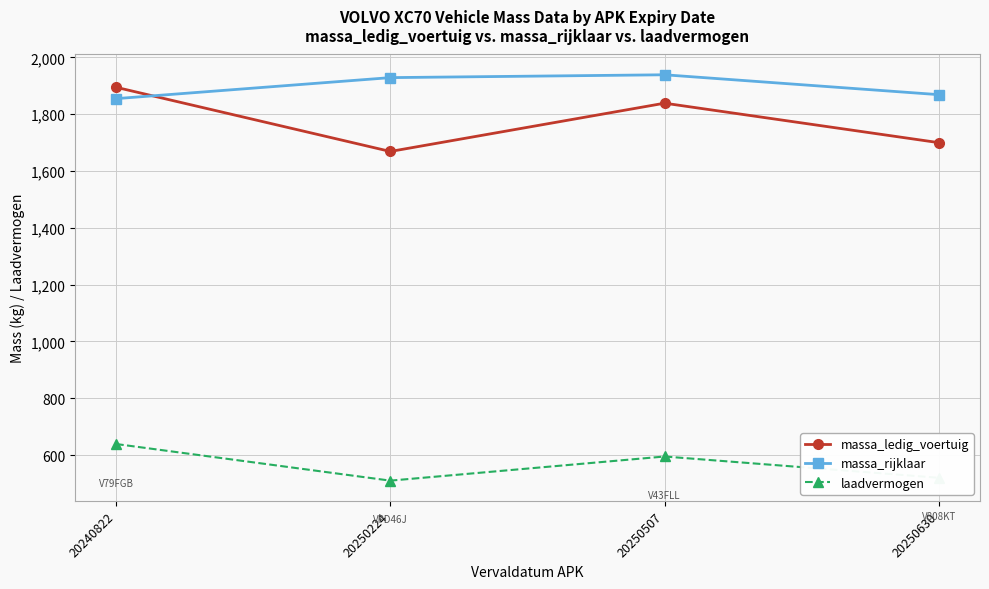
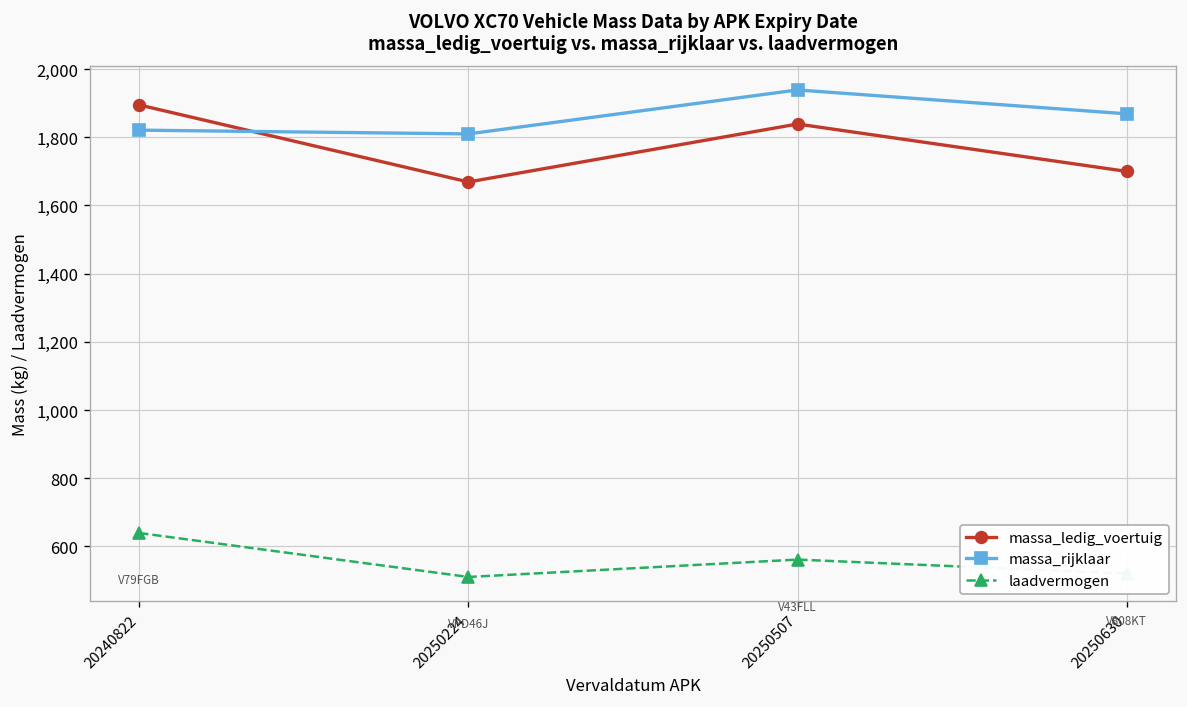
  {
    "massa_ledig_voertuig": {
      "20240822": "1,900",
      "20250224": "1,670",
      "20250507": "1,840",
      "20250630": "1,700"
    },
    "massa_rijklaar": {
-     "20240822": "1,860",
-     "20250224": "1,930",
+     "20240822": "1,820",
+     "20250224": "1,810",
      "20250507": "1,940",
      "20250630": "1,870"
    },
    "laadvermogen": {
      "20240822": "640",
      "20250224": "510",
-     "20250507": "600"
+     "20250507": "560"
    }
  }
